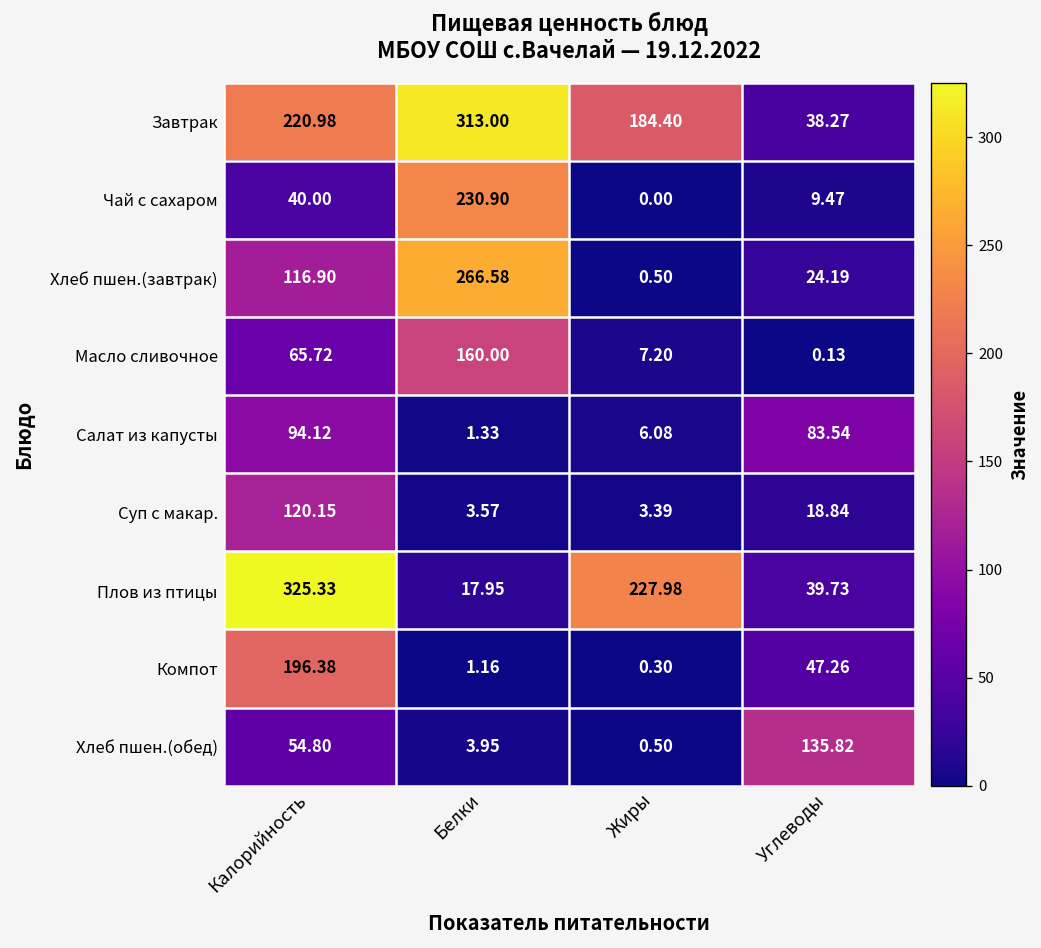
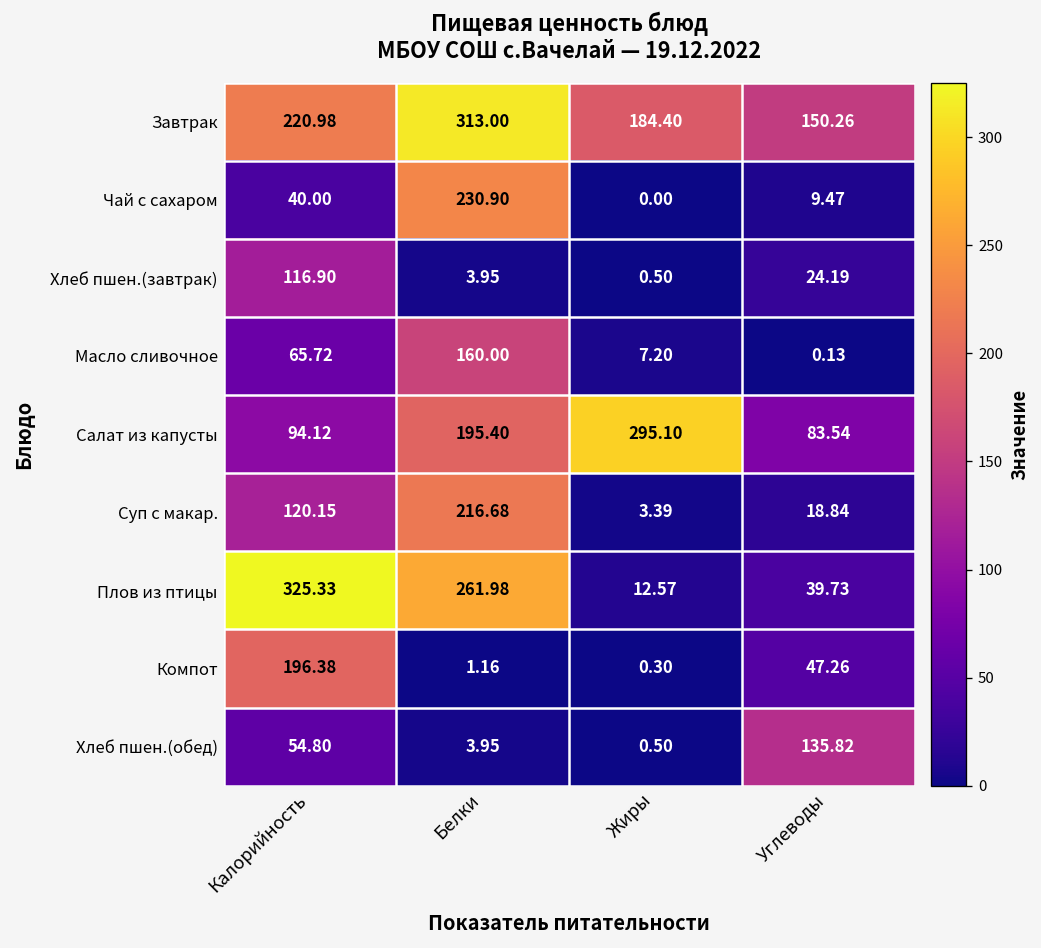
  {
    "Завтрак": {
      "Калорийность": 220.98,
      "Белки": 313.00,
      "Жиры": 184.40,
-     "Углеводы": 38.27
+     "Углеводы": 150.26
    },
    "Чай с сахаром": {
      "Калорийность": 40.00,
      "Белки": 230.90,
      "Жиры": 0.00,
      "Углеводы": 9.47
    },
    "Хлеб пшен.(завтрак)": {
      "Калорийность": 116.90,
-     "Белки": 266.58,
+     "Белки": 3.95,
      "Жиры": 0.50,
      "Углеводы": 24.19
    },
    "Масло сливочное": {
      "Калорийность": 65.72,
      "Белки": 160.00,
      "Жиры": 7.20,
      "Углеводы": 0.13
    },
    "Салат из капусты": {
      "Калорийность": 94.12,
-     "Белки": 1.33,
-     "Жиры": 6.08,
+     "Белки": 195.40,
+     "Жиры": 295.10,
      "Углеводы": 83.54
    },
    "Суп с макар.": {
      "Калорийность": 120.15,
-     "Белки": 3.57,
+     "Белки": 216.68,
      "Жиры": 3.39,
      "Углеводы": 18.84
    },
    "Плов из птицы": {
      "Калорийность": 325.33,
-     "Белки": 17.95,
-     "Жиры": 227.98,
+     "Белки": 261.98,
+     "Жиры": 12.57,
      "Углеводы": 39.73
    },
    "Компот": {
      "Калорийность": 196.38,
      "Белки": 1.16,
      "Жиры": 0.30,
      "Углеводы": 47.26
    },
    "Хлеб пшен.(обед)": {
      "Калорийность": 54.80,
      "Белки": 3.95,
      "Жиры": 0.50,
      "Углеводы": 135.82
    }
  }
